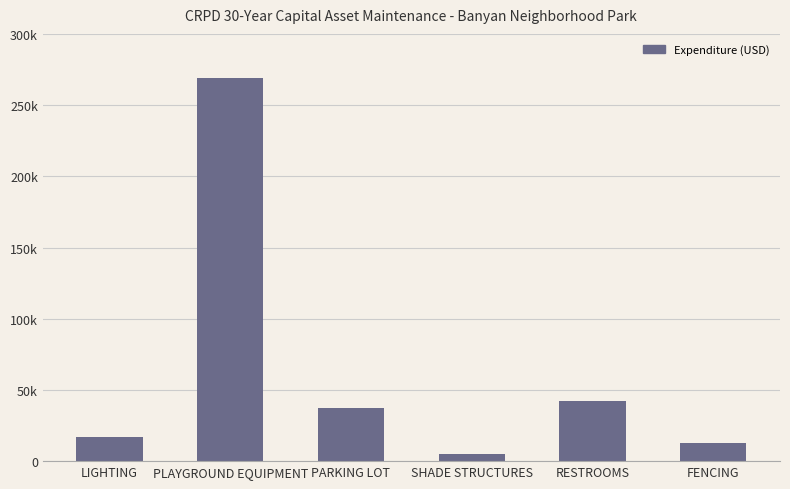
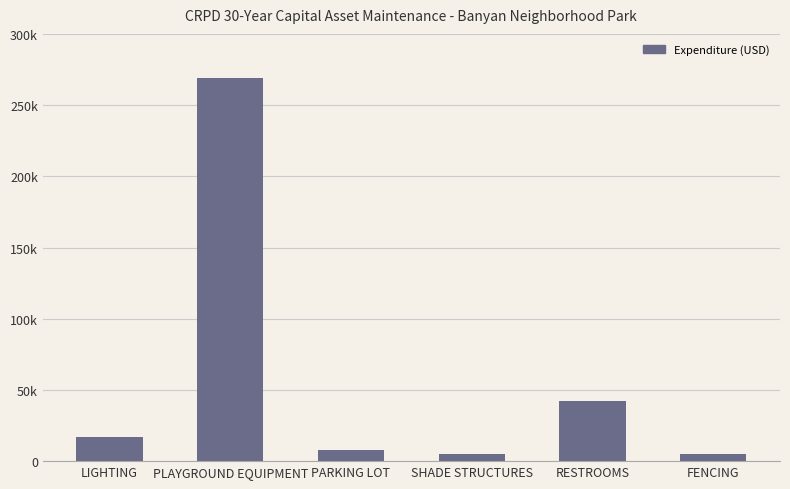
  {
    "LIGHTING": 17000,
    "PLAYGROUND EQUIPMENT": 269000,
-   "PARKING LOT": 38000,
+   "PARKING LOT": 7000,
    "SHADE STRUCTURES": 5000,
    "RESTROOMS": 42000,
-   "FENCING": 13000
+   "FENCING": 5000
  }
